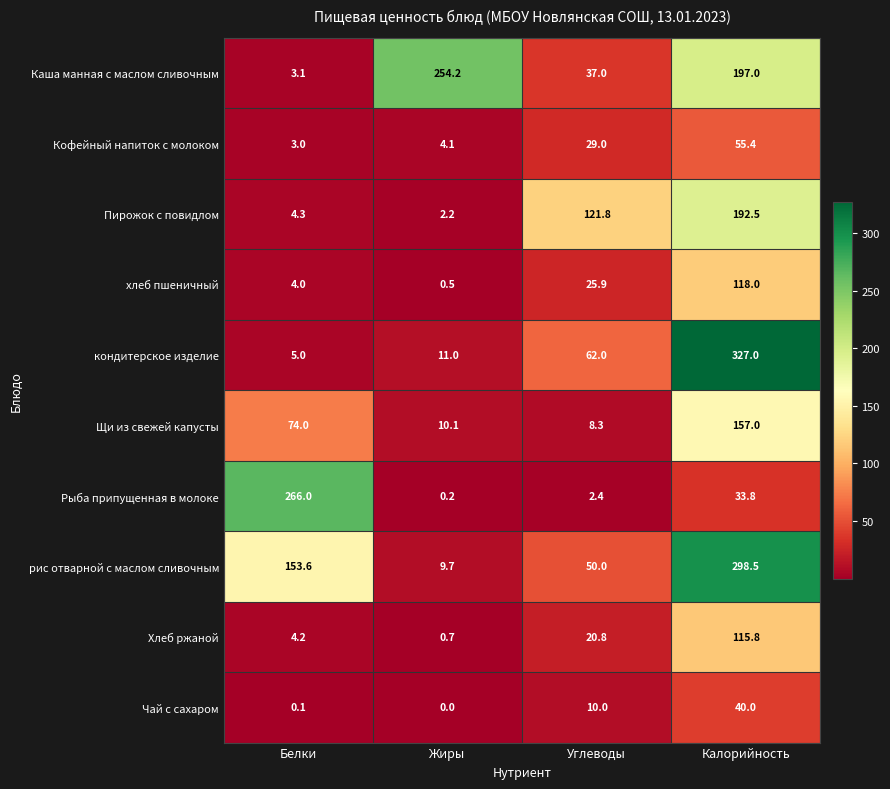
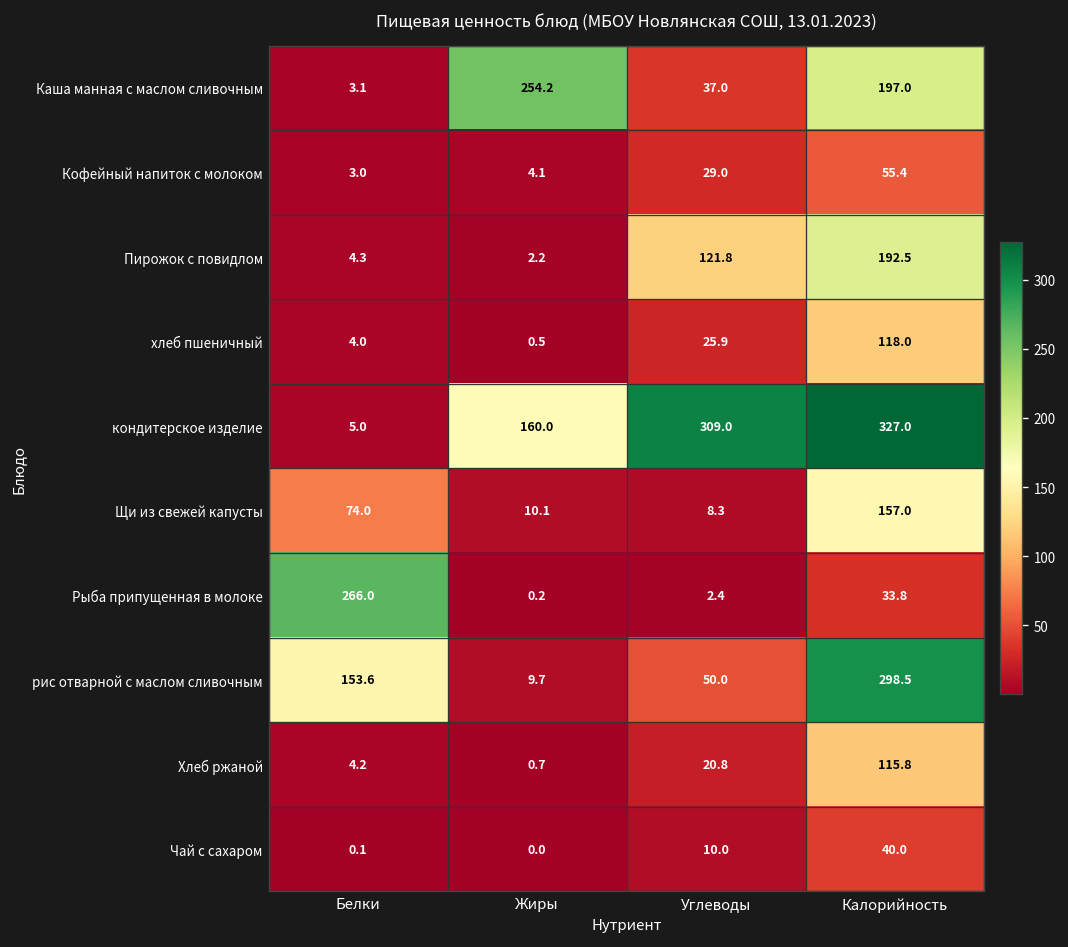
  {
    "Каша манная с маслом сливочным": {
      "Белки": 3.1,
      "Жиры": 254.2,
      "Углеводы": 37.0,
      "Калорийность": 197.0
    },
    "Кофейный напиток с молоком": {
      "Белки": 3.0,
      "Жиры": 4.1,
      "Углеводы": 29.0,
      "Калорийность": 55.4
    },
    "Пирожок с повидлом": {
      "Белки": 4.3,
      "Жиры": 2.2,
      "Углеводы": 121.8,
      "Калорийность": 192.5
    },
    "хлеб пшеничный": {
      "Белки": 4.0,
      "Жиры": 0.5,
      "Углеводы": 25.9,
      "Калорийность": 118.0
    },
    "кондитерское изделие": {
      "Белки": 5.0,
-     "Жиры": 11.0,
-     "Углеводы": 62.0,
+     "Жиры": 160.0,
+     "Углеводы": 309.0,
      "Калорийность": 327.0
    },
    "Щи из свежей капусты": {
      "Белки": 74.0,
      "Жиры": 10.1,
      "Углеводы": 8.3,
      "Калорийность": 157.0
    },
    "Рыба припущенная в молоке": {
      "Белки": 266.0,
      "Жиры": 0.2,
      "Углеводы": 2.4,
      "Калорийность": 33.8
    },
    "рис отварной с маслом сливочным": {
      "Белки": 153.6,
      "Жиры": 9.7,
      "Углеводы": 50.0,
      "Калорийность": 298.5
    },
    "Хлеб ржаной": {
      "Белки": 4.2,
      "Жиры": 0.7,
      "Углеводы": 20.8,
      "Калорийность": 115.8
    },
    "Чай с сахаром": {
      "Белки": 0.1,
      "Жиры": 0.0,
      "Углеводы": 10.0,
      "Калорийность": 40.0
    }
  }
